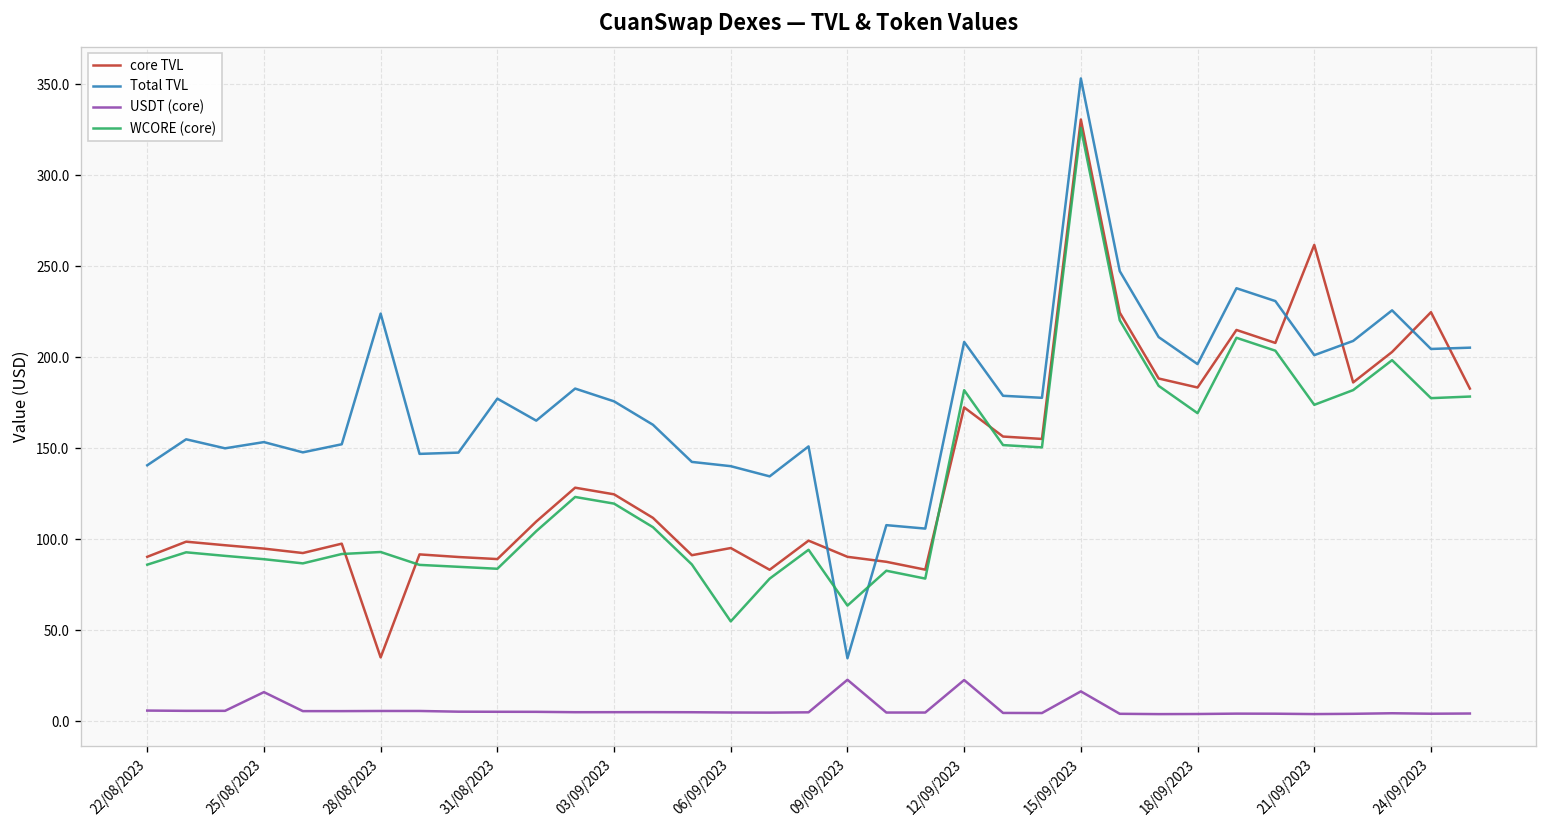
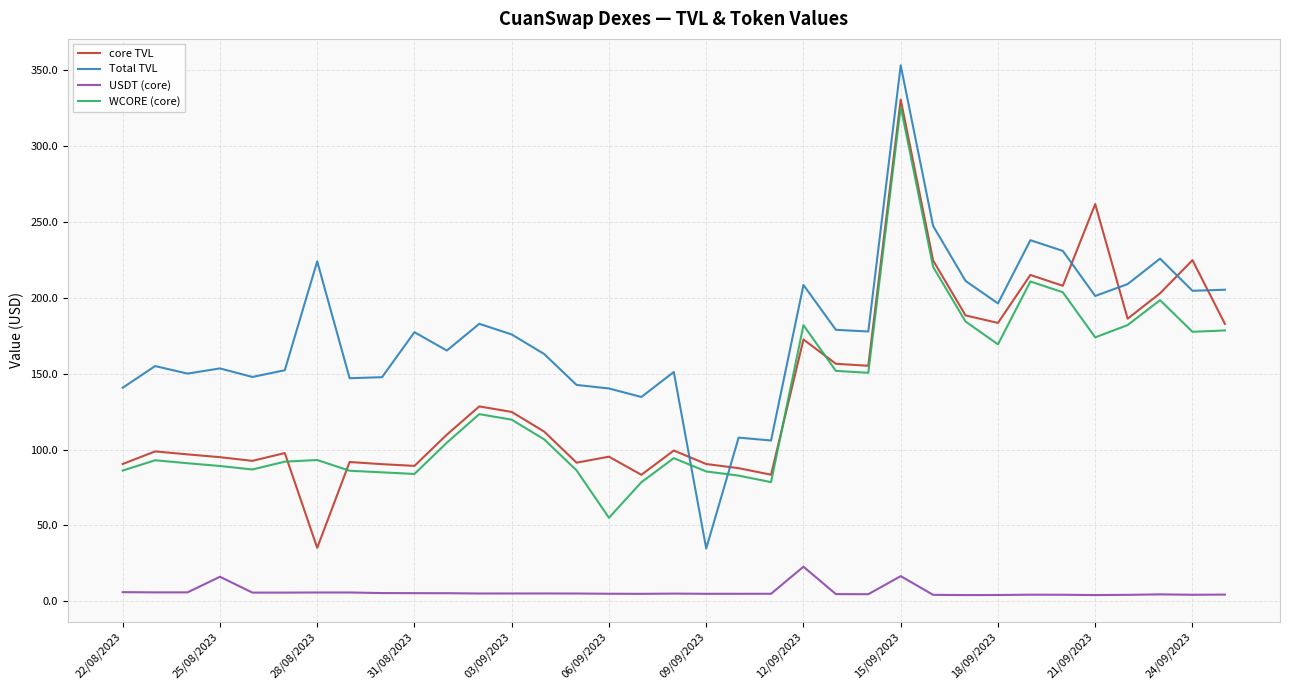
  {
    "core TVL": {
      "22/08/2023": 90,
      "25/08/2023": 95,
      "28/08/2023": 35,
      "31/08/2023": 89,
      "03/09/2023": 125,
      "06/09/2023": 95,
      "09/09/2023": 90,
      "12/09/2023": 173,
      "15/09/2023": 331,
      "18/09/2023": 183,
      "21/09/2023": 262,
      "24/09/2023": 225
    },
    "Total TVL": {
      "22/08/2023": 141,
      "25/08/2023": 153,
      "28/08/2023": 224,
      "31/08/2023": 177,
      "03/09/2023": 176,
      "06/09/2023": 140,
      "09/09/2023": 35,
      "12/09/2023": 208,
      "15/09/2023": 353,
      "18/09/2023": 196,
      "21/09/2023": 201,
      "24/09/2023": 205
    },
    "USDT (core)": {
      "22/08/2023": 6,
      "25/08/2023": 16,
      "28/08/2023": 6,
      "31/08/2023": 5,
      "03/09/2023": 5,
      "06/09/2023": 5,
-     "09/09/2023": 23,
+     "09/09/2023": 5,
      "12/09/2023": 23,
      "15/09/2023": 17,
      "18/09/2023": 4,
      "21/09/2023": 4,
      "24/09/2023": 4
    },
    "WCORE (core)": {
      "22/08/2023": 86,
      "25/08/2023": 89,
      "28/08/2023": 93,
      "31/08/2023": 84,
      "03/09/2023": 120,
      "06/09/2023": 55,
-     "09/09/2023": 64,
+     "09/09/2023": 86,
      "12/09/2023": 182,
      "15/09/2023": 326,
      "18/09/2023": 169,
      "21/09/2023": 174,
      "24/09/2023": 178
    }
  }
